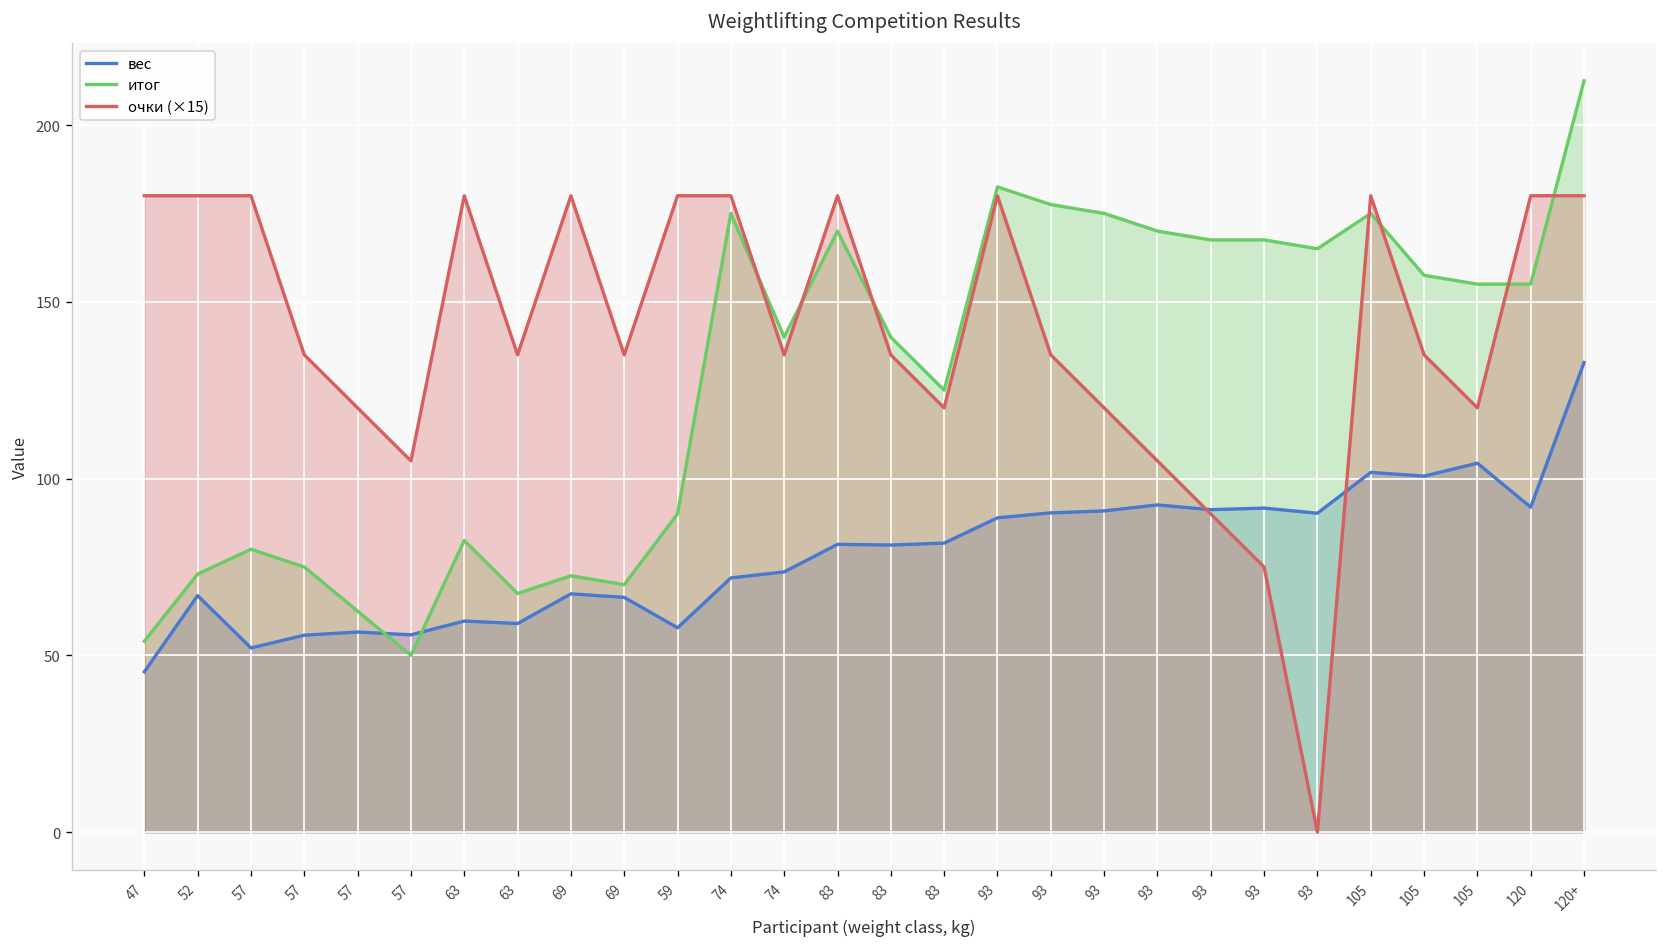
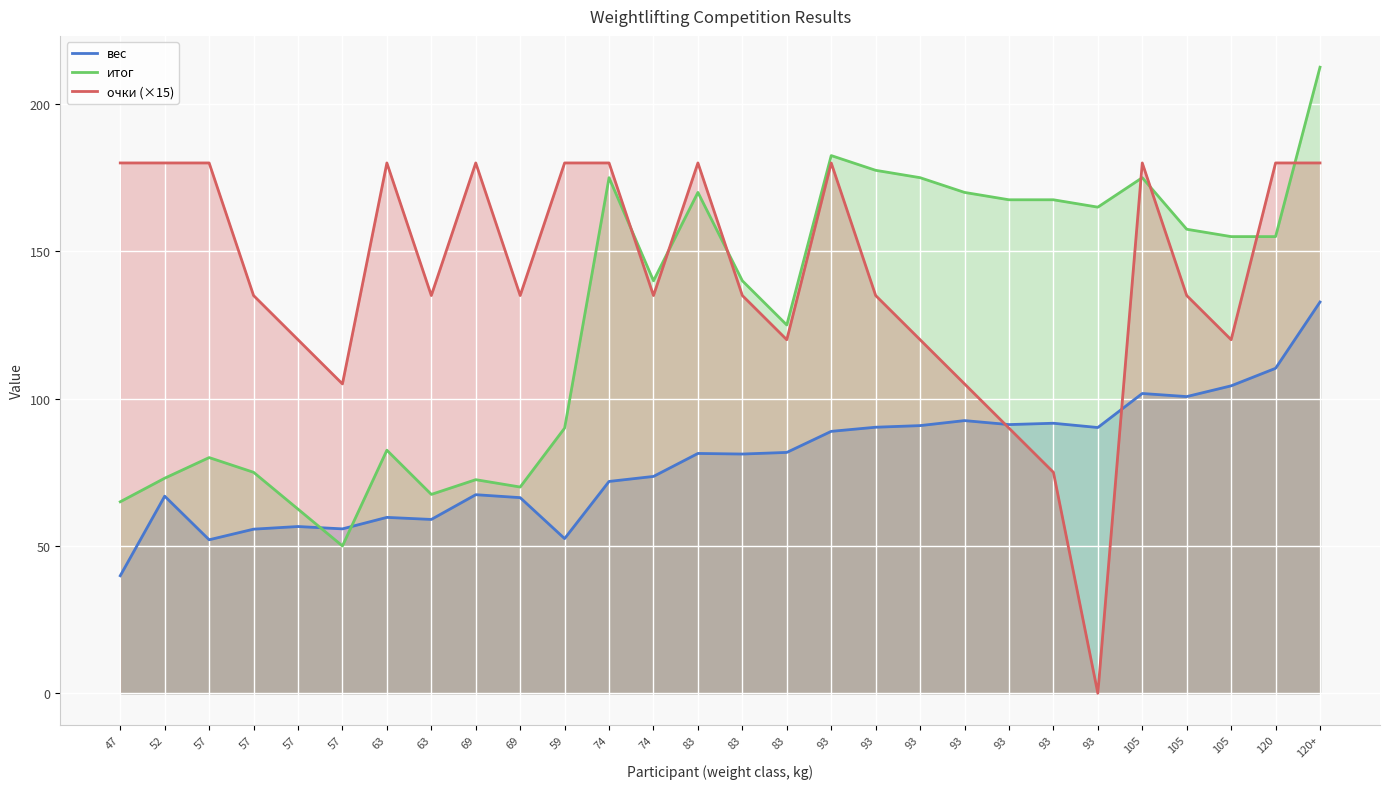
  {
    "вес": {
-     "47": 45,
+     "47": 40,
      "52": 67,
-     "59": 58,
-     "120": 92,
+     "59": 53,
+     "120": 110,
      "120+": 133
    },
    "итог": {
-     "47": 54,
+     "47": 65,
      "52": 73,
      "59": 90,
      "120": 155,
      "120+": 213
    },
    "очки (×15)": {
      "47": 180,
      "52": 180,
      "59": 180,
      "120": 180,
      "120+": 180
    }
  }
